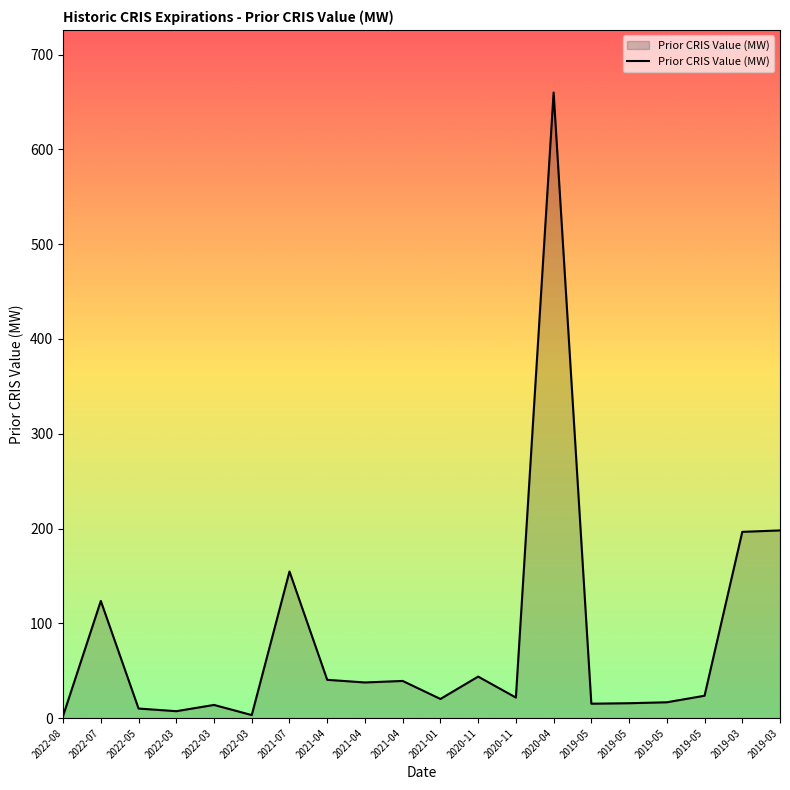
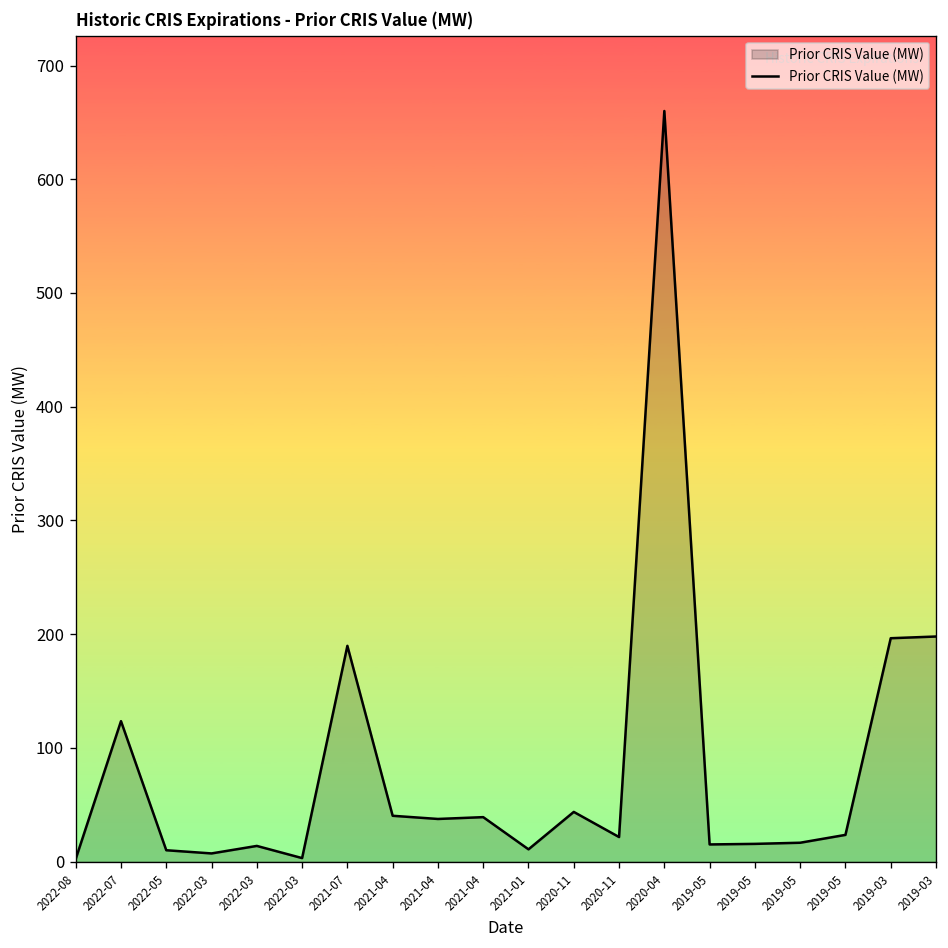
  {
    "2022-08": 0,
    "2022-07": 120,
    "2022-05": 10,
-   "2021-07": 150,
-   "2021-01": 20,
+   "2021-07": 190,
+   "2021-01": 10,
    "2020-04": 660
  }
